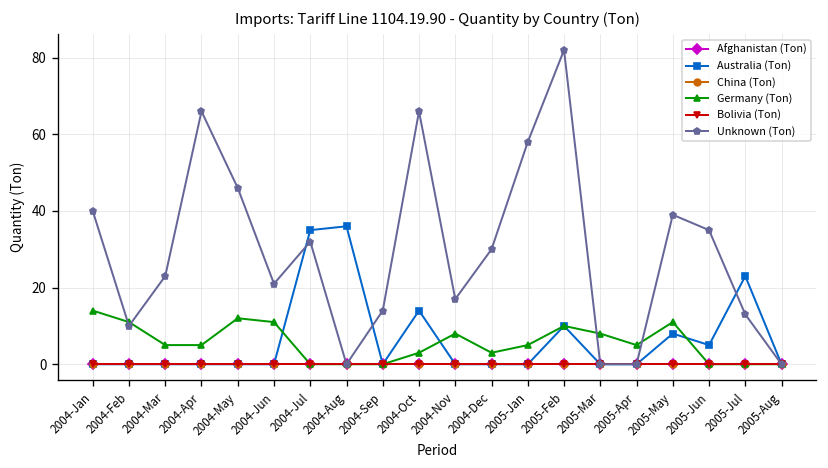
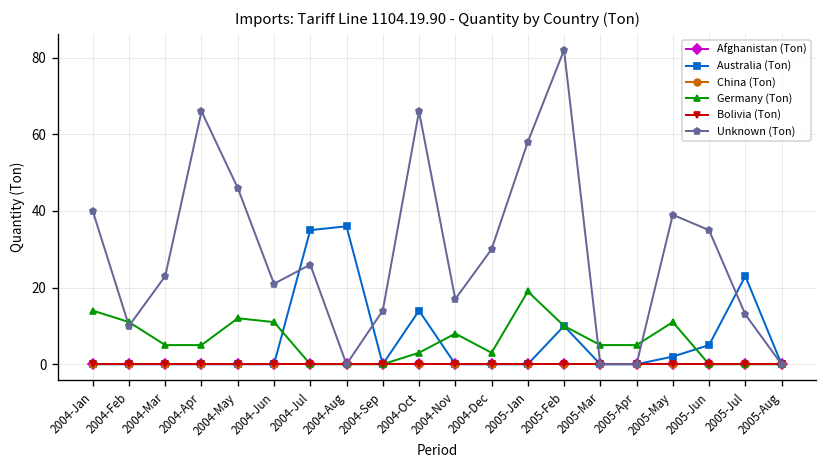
  {
    "Bolivia (Ton)": {
      "2004-Oct": 0,
      "2005-Feb": 0,
      "2005-May": 0
    },
    "Australia (Ton)": {
      "2004-Jul": 35,
      "2004-Aug": 36,
      "2004-Oct": 14,
-     "2005-May": 8,
+     "2005-May": 2,
      "2005-Jun": 5,
      "2005-Jul": 23
    },
    "Germany (Ton)": {
      "2004-Jan": 14,
      "2004-Feb": 11,
      "2004-Mar": 5,
      "2004-Apr": 5,
      "2004-May": 12,
      "2004-Jun": 11,
      "2004-Oct": 3,
      "2004-Nov": 8,
      "2004-Dec": 3,
-     "2005-Jan": 5,
-     "2005-Mar": 8,
+     "2005-Jan": 19,
+     "2005-Mar": 5,
      "2005-Apr": 5,
      "2005-May": 11
    },
    "Unknown (Ton)": {
      "2004-Jan": 40,
      "2004-Feb": 10,
      "2004-Mar": 23,
      "2004-Apr": 66,
      "2004-May": 46,
      "2004-Jun": 21,
-     "2004-Jul": 32,
+     "2004-Jul": 26,
      "2004-Sep": 14,
      "2004-Oct": 66,
      "2004-Nov": 17,
      "2004-Dec": 30,
      "2005-Jan": 58,
      "2005-Feb": 82,
      "2005-May": 39,
      "2005-Jun": 35,
      "2005-Jul": 13
    }
  }
